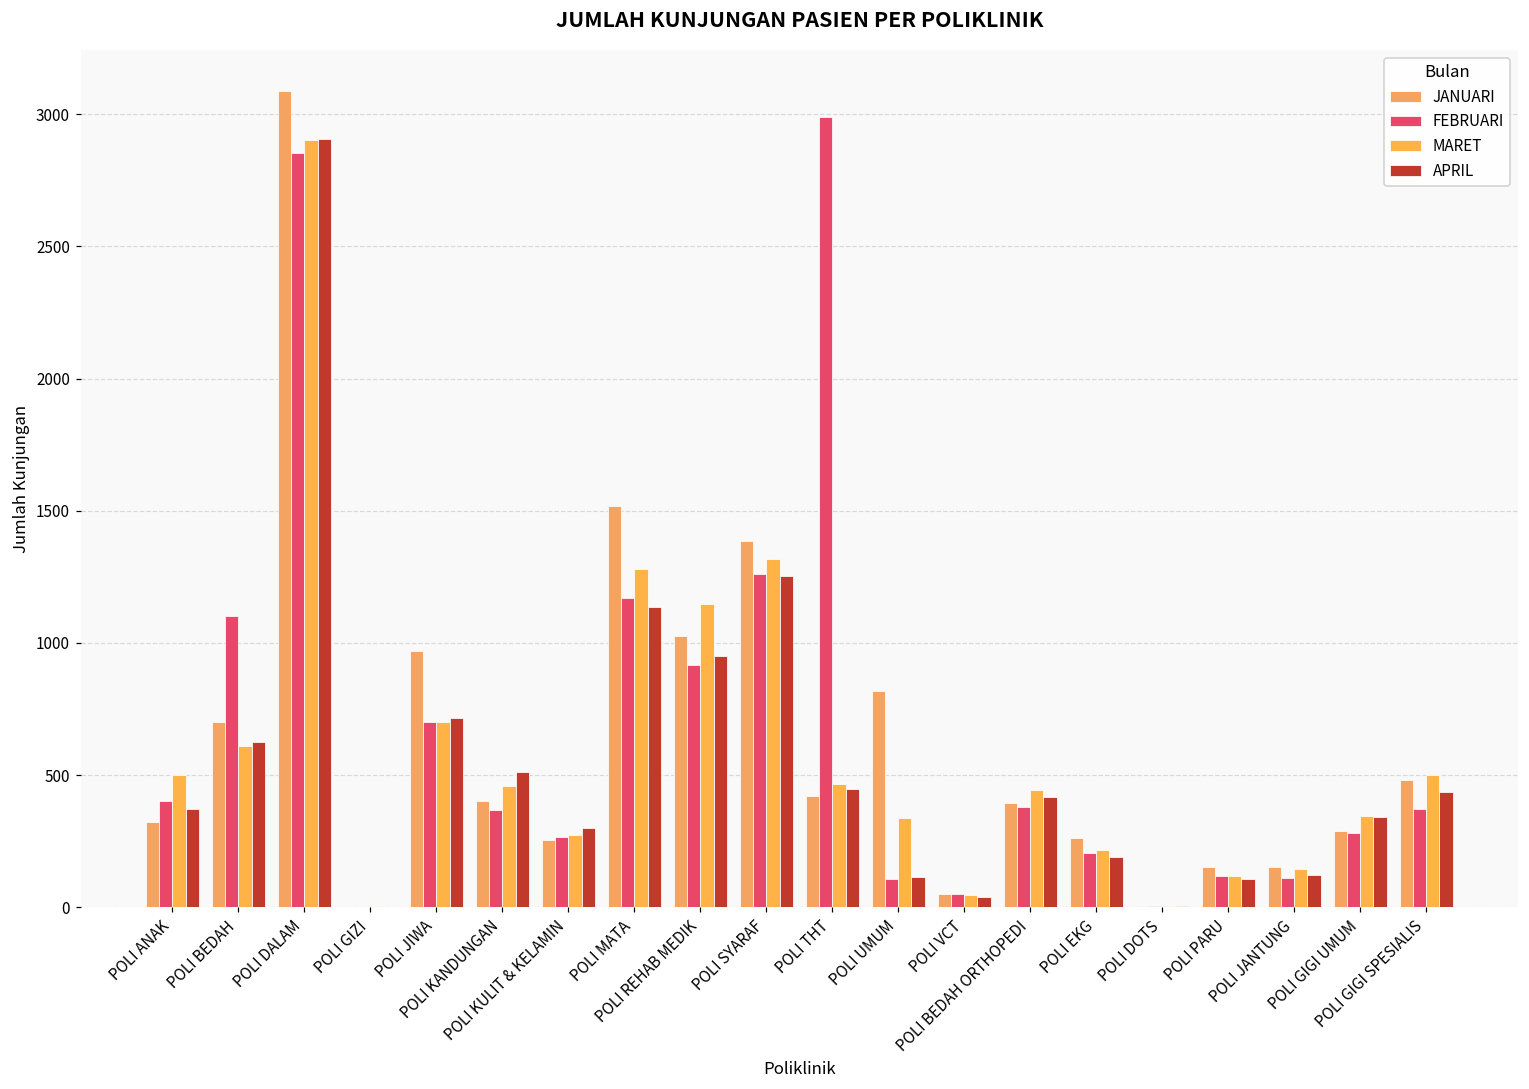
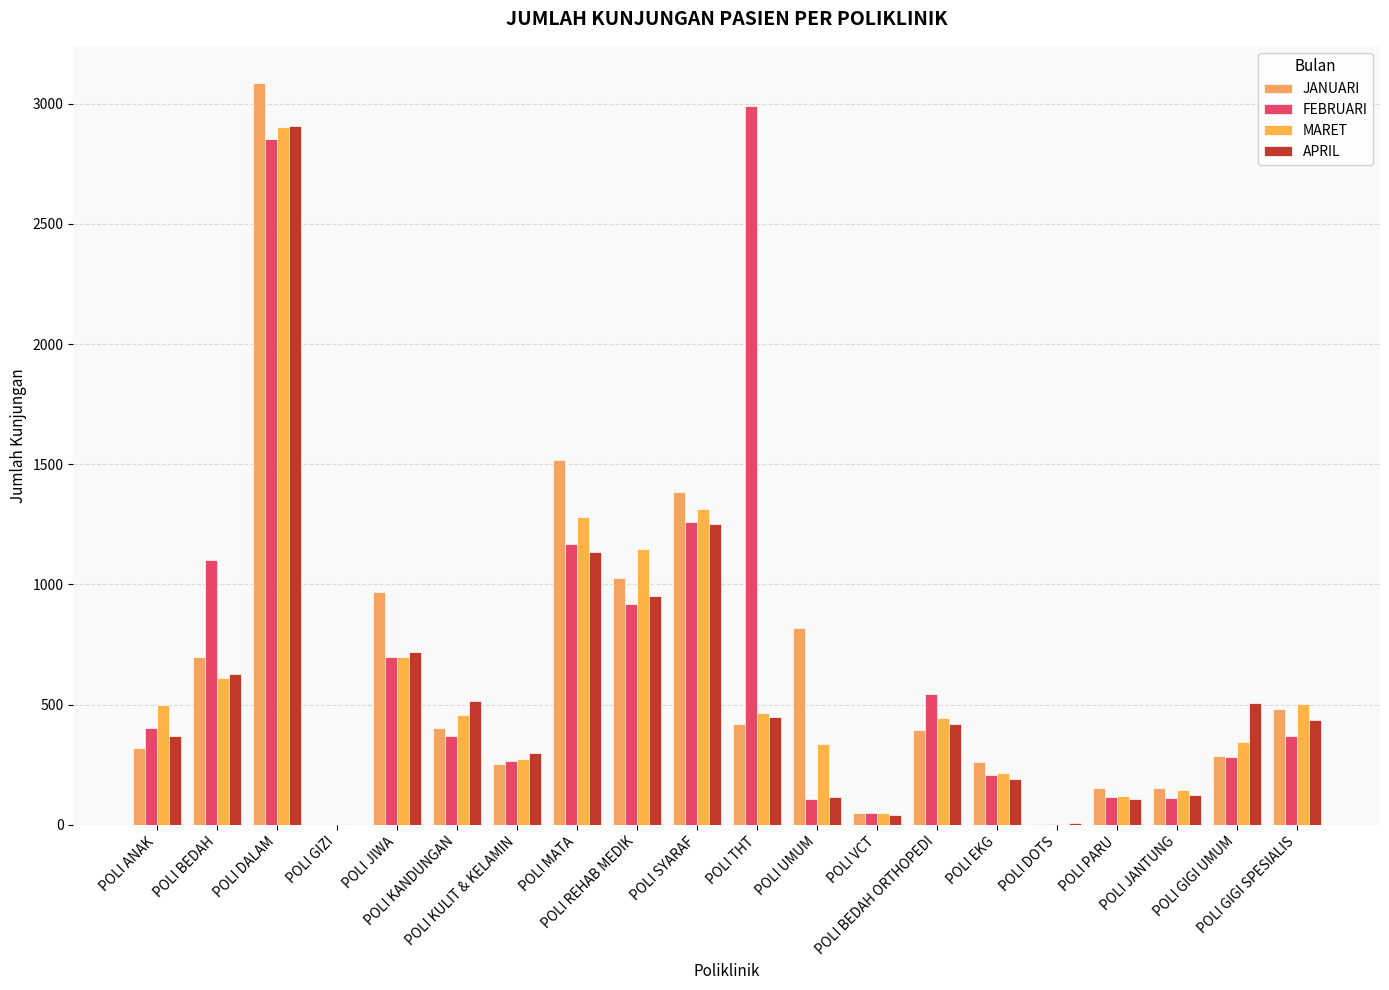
  {
    "FEBRUARI": {
      "POLI ANAK": 400,
      "POLI BEDAH": 1100,
      "POLI DALAM": 2850,
      "POLI GIZI": 0,
      "POLI JIWA": 700,
      "POLI KANDUNGAN": 370,
      "POLI KULIT & KELAMIN": 270,
      "POLI MATA": 1170,
      "POLI REHAB MEDIK": 920,
      "POLI SYARAF": 1260,
      "POLI THT": 2990,
      "POLI UMUM": 110,
      "POLI VCT": 50,
-     "POLI BEDAH ORTHOPEDI": 380,
+     "POLI BEDAH ORTHOPEDI": 550,
      "POLI EKG": 210,
      "POLI PARU": 120,
      "POLI JANTUNG": 110,
      "POLI GIGI UMUM": 280,
      "POLI GIGI SPESIALIS": 370
    },
    "APRIL": {
      "POLI ANAK": 370,
      "POLI BEDAH": 630,
      "POLI DALAM": 2910,
      "POLI JIWA": 720,
      "POLI KANDUNGAN": 510,
      "POLI KULIT & KELAMIN": 300,
      "POLI MATA": 1130,
      "POLI REHAB MEDIK": 950,
      "POLI SYARAF": 1250,
      "POLI THT": 450,
      "POLI UMUM": 110,
      "POLI VCT": 40,
      "POLI BEDAH ORTHOPEDI": 420,
      "POLI EKG": 190,
      "POLI PARU": 110,
      "POLI JANTUNG": 120,
-     "POLI GIGI UMUM": 340,
+     "POLI GIGI UMUM": 510,
      "POLI GIGI SPESIALIS": 440
    }
  }
